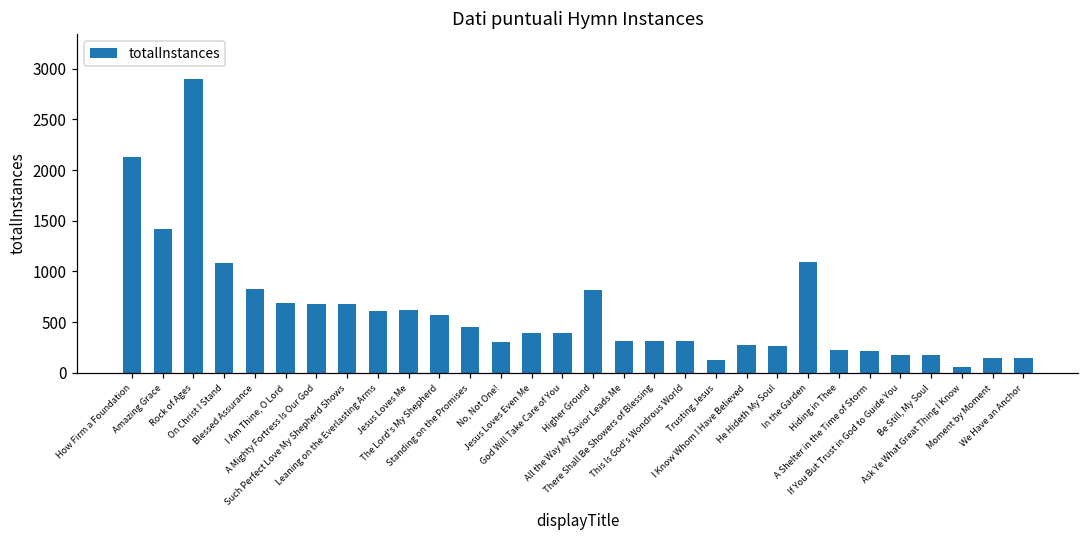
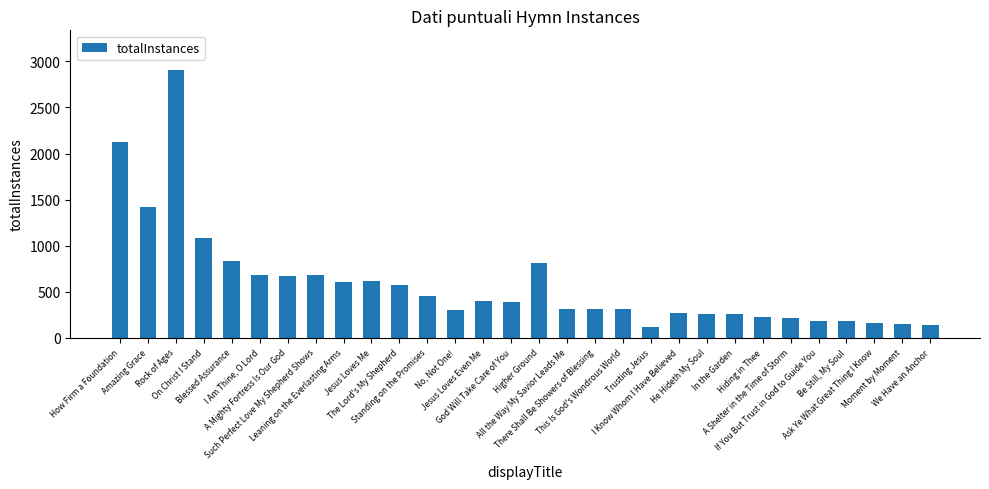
  {
    "How Firm a Foundation": 2100,
    "Amazing Grace": 1400,
    "Rock of Ages": 2900,
    "On Christ I Stand": 1100,
    "Blessed Assurance": 800,
    "I Am Thine, O Lord": 700,
    "A Mighty Fortress Is Our God": 700,
    "Such Perfect Love My Shepherd Shows": 700,
    "Leaning on the Everlasting Arms": 600,
    "Jesus Loves Me": 600,
    "The Lord's My Shepherd": 600,
    "Standing on the Promises": 500,
    "No, Not One!": 300,
    "Jesus Loves Even Me": 400,
    "God Will Take Care of You": 400,
    "Higher Ground": 800,
    "All the Way My Savior Leads Me": 300,
    "There Shall Be Showers of Blessing": 300,
    "This Is God's Wondrous World": 300,
    "Trusting Jesus": 100,
    "I Know Whom I Have Believed": 300,
    "He Hideth My Soul": 300,
-   "In the Garden": 1100,
+   "In the Garden": 300,
    "Hiding in Thee": 200,
    "A Shelter in the Time of Storm": 200,
    "If You But Trust in God to Guide You": 200,
    "Be Still, My Soul": 200,
-   "Ask Ye What Great Thing I Know": 100,
+   "Ask Ye What Great Thing I Know": 200,
    "Moment by Moment": 200,
    "We Have an Anchor": 100
  }
